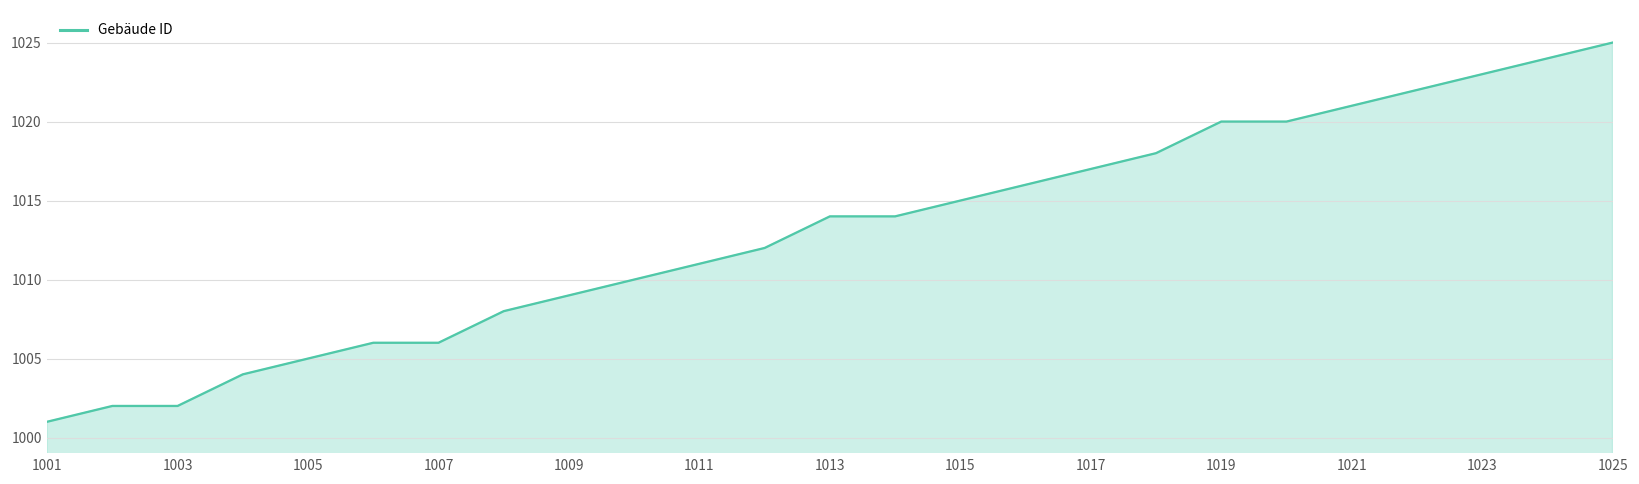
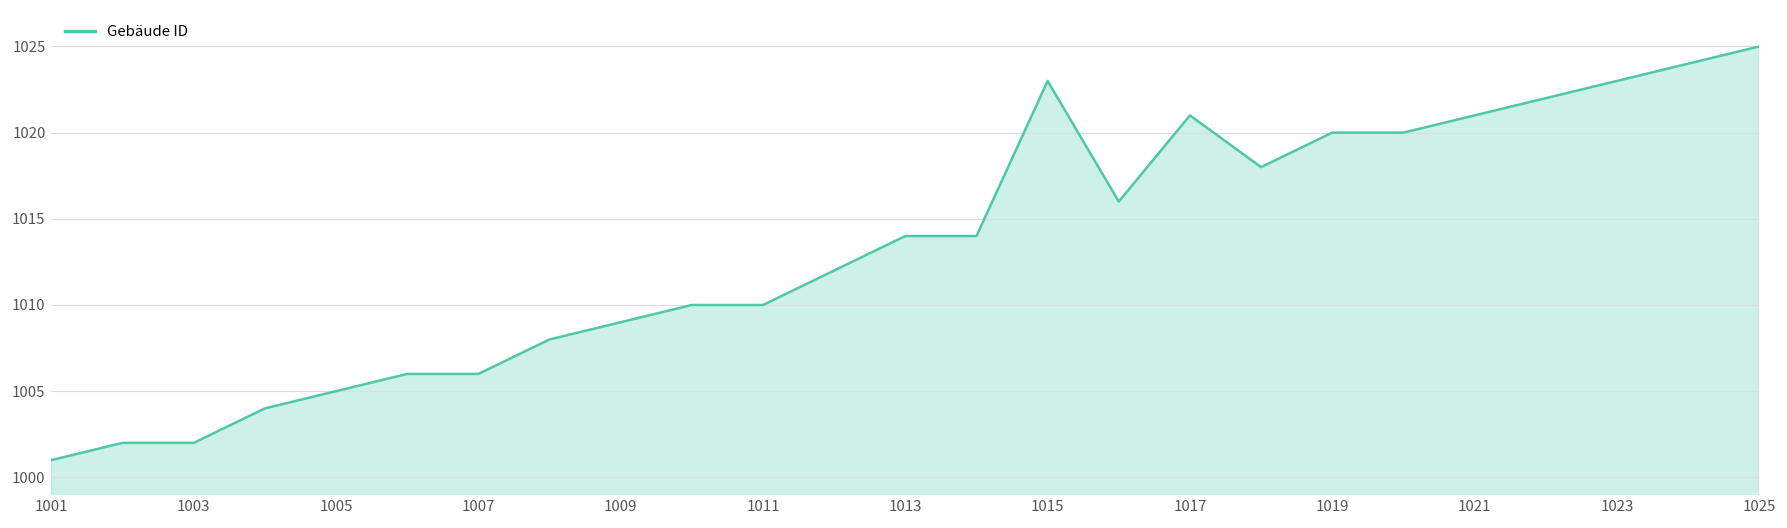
  {
    "1001": 1001,
    "1003": 1002,
    "1005": 1005,
    "1007": 1006,
    "1009": 1009,
-   "1011": 1011,
+   "1011": 1010,
    "1013": 1014,
-   "1015": 1015,
-   "1017": 1017,
+   "1015": 1023,
+   "1017": 1021,
    "1019": 1020,
    "1021": 1021,
    "1023": 1023,
    "1025": 1025
  }
